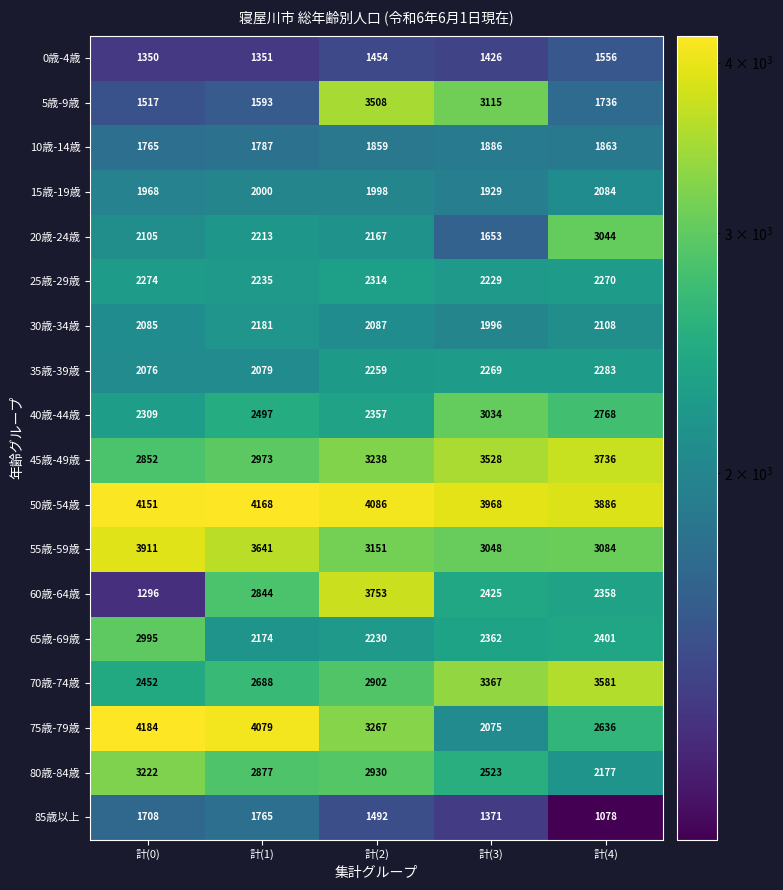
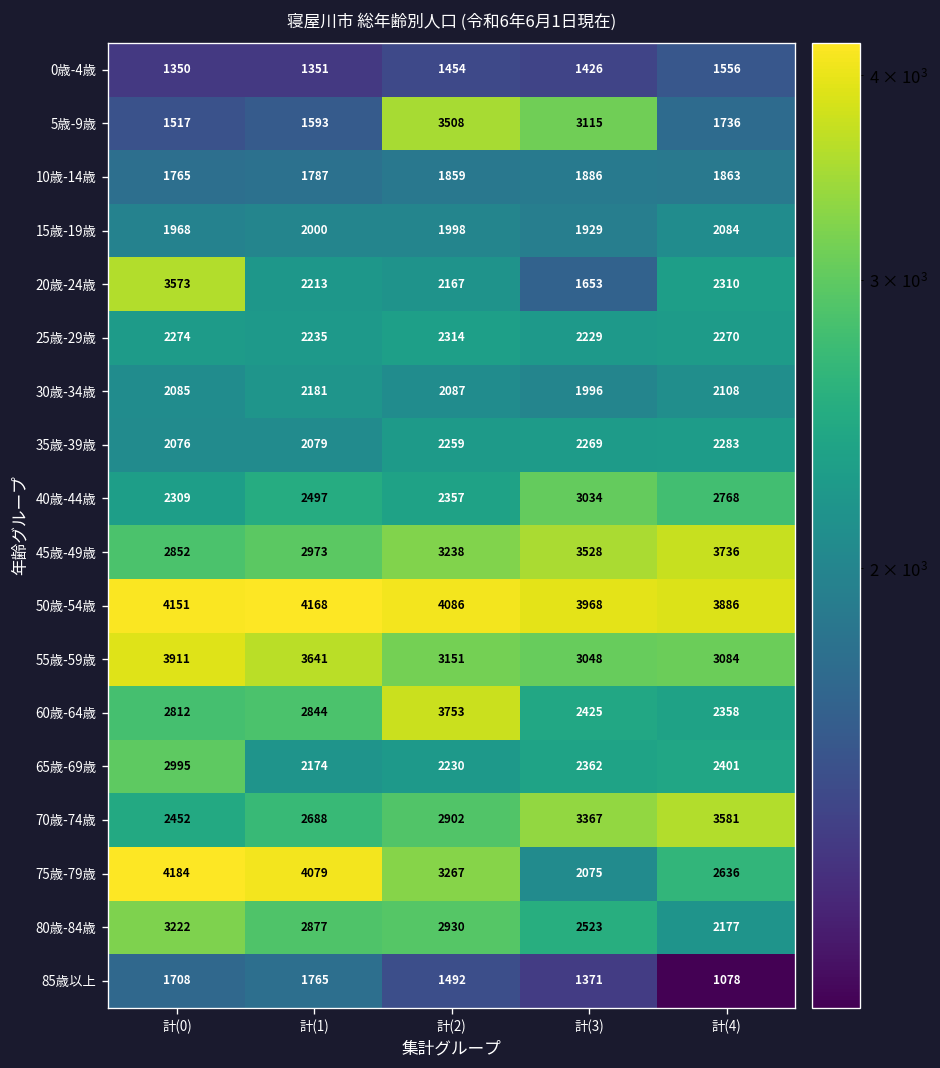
  {
    "0歳-4歳": {
      "計(0)": 1350,
      "計(1)": 1351,
      "計(2)": 1454,
      "計(3)": 1426,
      "計(4)": 1556
    },
    "5歳-9歳": {
      "計(0)": 1517,
      "計(1)": 1593,
      "計(2)": 3508,
      "計(3)": 3115,
      "計(4)": 1736
    },
    "10歳-14歳": {
      "計(0)": 1765,
      "計(1)": 1787,
      "計(2)": 1859,
      "計(3)": 1886,
      "計(4)": 1863
    },
    "15歳-19歳": {
      "計(0)": 1968,
      "計(1)": 2000,
      "計(2)": 1998,
      "計(3)": 1929,
      "計(4)": 2084
    },
    "20歳-24歳": {
-     "計(0)": 2105,
+     "計(0)": 3573,
      "計(1)": 2213,
      "計(2)": 2167,
      "計(3)": 1653,
-     "計(4)": 3044
+     "計(4)": 2310
    },
    "25歳-29歳": {
      "計(0)": 2274,
      "計(1)": 2235,
      "計(2)": 2314,
      "計(3)": 2229,
      "計(4)": 2270
    },
    "30歳-34歳": {
      "計(0)": 2085,
      "計(1)": 2181,
      "計(2)": 2087,
      "計(3)": 1996,
      "計(4)": 2108
    },
    "35歳-39歳": {
      "計(0)": 2076,
      "計(1)": 2079,
      "計(2)": 2259,
      "計(3)": 2269,
      "計(4)": 2283
    },
    "40歳-44歳": {
      "計(0)": 2309,
      "計(1)": 2497,
      "計(2)": 2357,
      "計(3)": 3034,
      "計(4)": 2768
    },
    "45歳-49歳": {
      "計(0)": 2852,
      "計(1)": 2973,
      "計(2)": 3238,
      "計(3)": 3528,
      "計(4)": 3736
    },
    "50歳-54歳": {
      "計(0)": 4151,
      "計(1)": 4168,
      "計(2)": 4086,
      "計(3)": 3968,
      "計(4)": 3886
    },
    "55歳-59歳": {
      "計(0)": 3911,
      "計(1)": 3641,
      "計(2)": 3151,
      "計(3)": 3048,
      "計(4)": 3084
    },
    "60歳-64歳": {
-     "計(0)": 1296,
+     "計(0)": 2812,
      "計(1)": 2844,
      "計(2)": 3753,
      "計(3)": 2425,
      "計(4)": 2358
    },
    "65歳-69歳": {
      "計(0)": 2995,
      "計(1)": 2174,
      "計(2)": 2230,
      "計(3)": 2362,
      "計(4)": 2401
    },
    "70歳-74歳": {
      "計(0)": 2452,
      "計(1)": 2688,
      "計(2)": 2902,
      "計(3)": 3367,
      "計(4)": 3581
    },
    "75歳-79歳": {
      "計(0)": 4184,
      "計(1)": 4079,
      "計(2)": 3267,
      "計(3)": 2075,
      "計(4)": 2636
    },
    "80歳-84歳": {
      "計(0)": 3222,
      "計(1)": 2877,
      "計(2)": 2930,
      "計(3)": 2523,
      "計(4)": 2177
    },
    "85歳以上": {
      "計(0)": 1708,
      "計(1)": 1765,
      "計(2)": 1492,
      "計(3)": 1371,
      "計(4)": 1078
    }
  }
